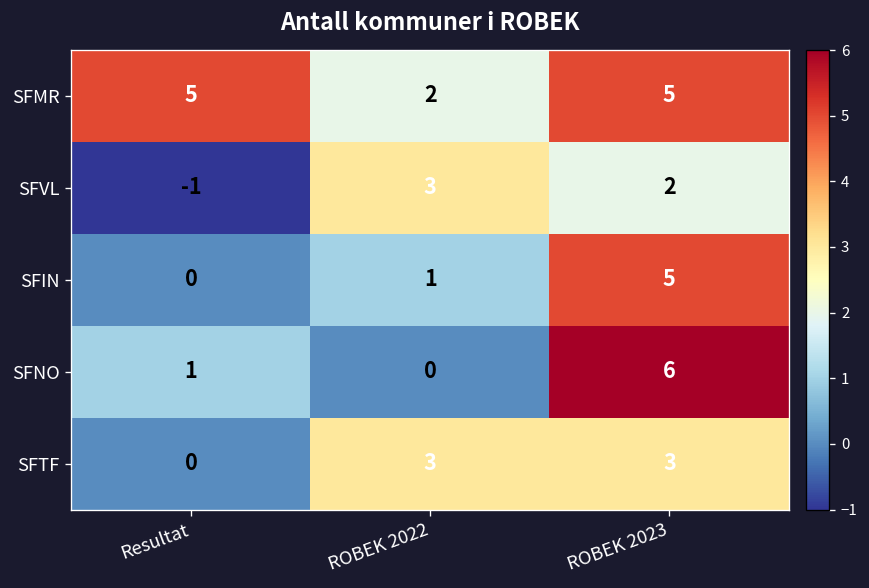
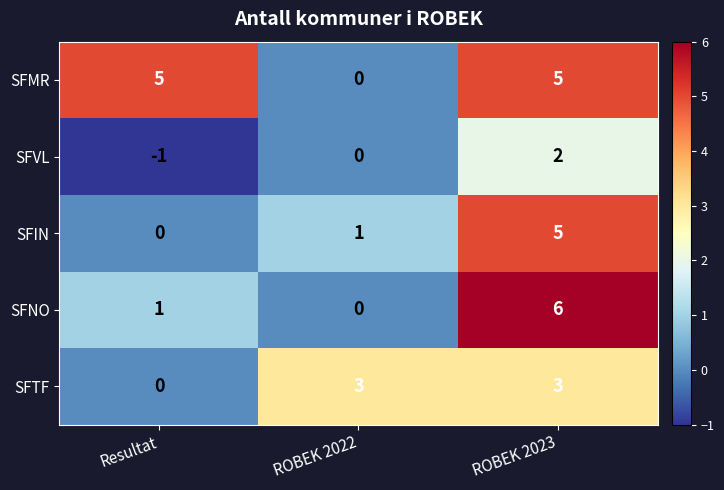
  {
    "SFMR": {
      "Resultat": 5,
-     "ROBEK 2022": 2,
+     "ROBEK 2022": 0,
      "ROBEK 2023": 5
    },
    "SFVL": {
      "Resultat": -1,
-     "ROBEK 2022": 3,
+     "ROBEK 2022": 0,
      "ROBEK 2023": 2
    },
    "SFIN": {
      "Resultat": 0,
      "ROBEK 2022": 1,
      "ROBEK 2023": 5
    },
    "SFNO": {
      "Resultat": 1,
      "ROBEK 2022": 0,
      "ROBEK 2023": 6
    },
    "SFTF": {
      "Resultat": 0,
      "ROBEK 2022": 3,
      "ROBEK 2023": 3
    }
  }
